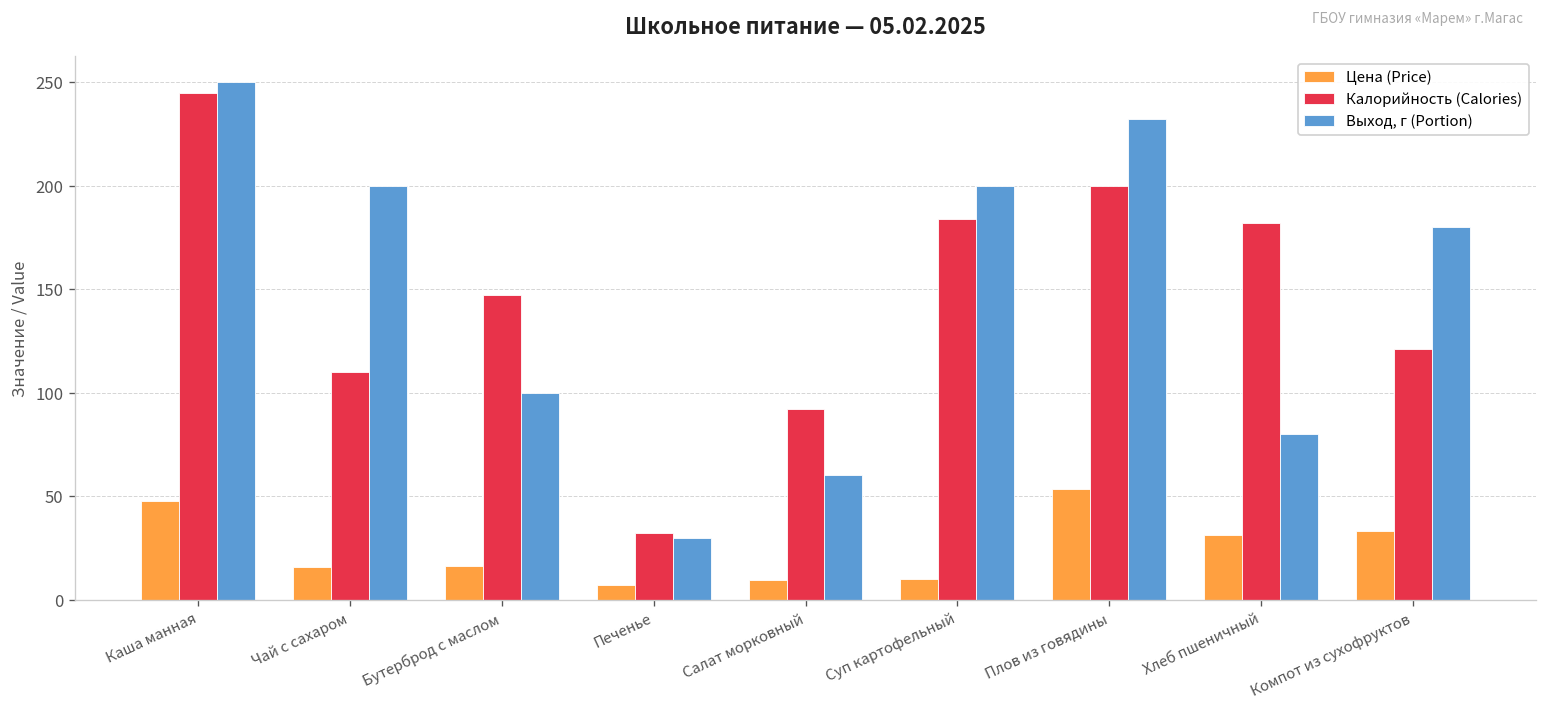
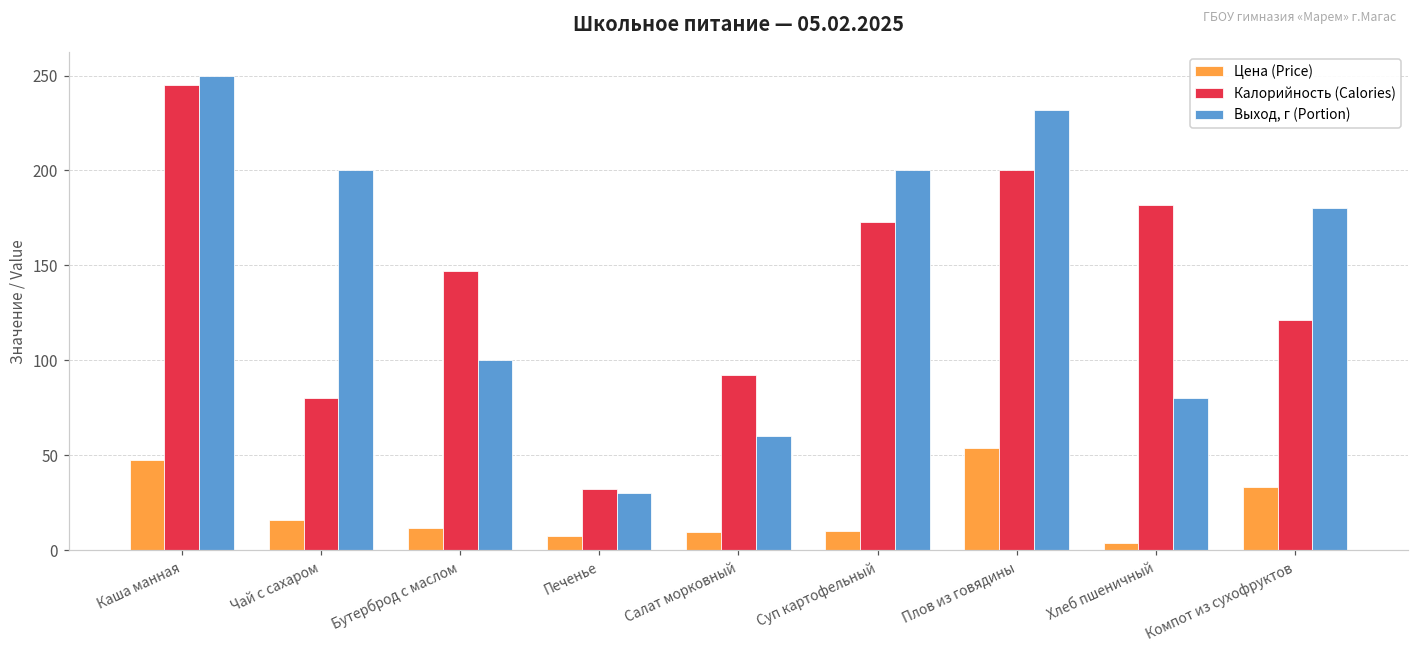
  {
    "Цена (Price)": {
      "Каша манная": 47,
      "Чай с сахаром": 16,
-     "Бутерброд с маслом": 17,
+     "Бутерброд с маслом": 11,
      "Печенье": 7,
      "Салат морковный": 9,
      "Суп картофельный": 10,
      "Плов из говядины": 54,
-     "Хлеб пшеничный": 31,
+     "Хлеб пшеничный": 4,
      "Компот из сухофруктов": 33
    },
    "Калорийность (Calories)": {
      "Каша манная": 245,
-     "Чай с сахаром": 110,
+     "Чай с сахаром": 80,
      "Бутерброд с маслом": 147,
      "Печенье": 32,
      "Салат морковный": 92,
-     "Суп картофельный": 184,
+     "Суп картофельный": 173,
      "Плов из говядины": 200,
      "Хлеб пшеничный": 182,
      "Компот из сухофруктов": 121
    },
    "Выход, г (Portion)": {
      "Каша манная": 250,
      "Чай с сахаром": 200,
      "Бутерброд с маслом": 100,
      "Печенье": 30,
      "Салат морковный": 60,
      "Суп картофельный": 200,
      "Плов из говядины": 232,
      "Хлеб пшеничный": 80,
      "Компот из сухофруктов": 180
    }
  }
